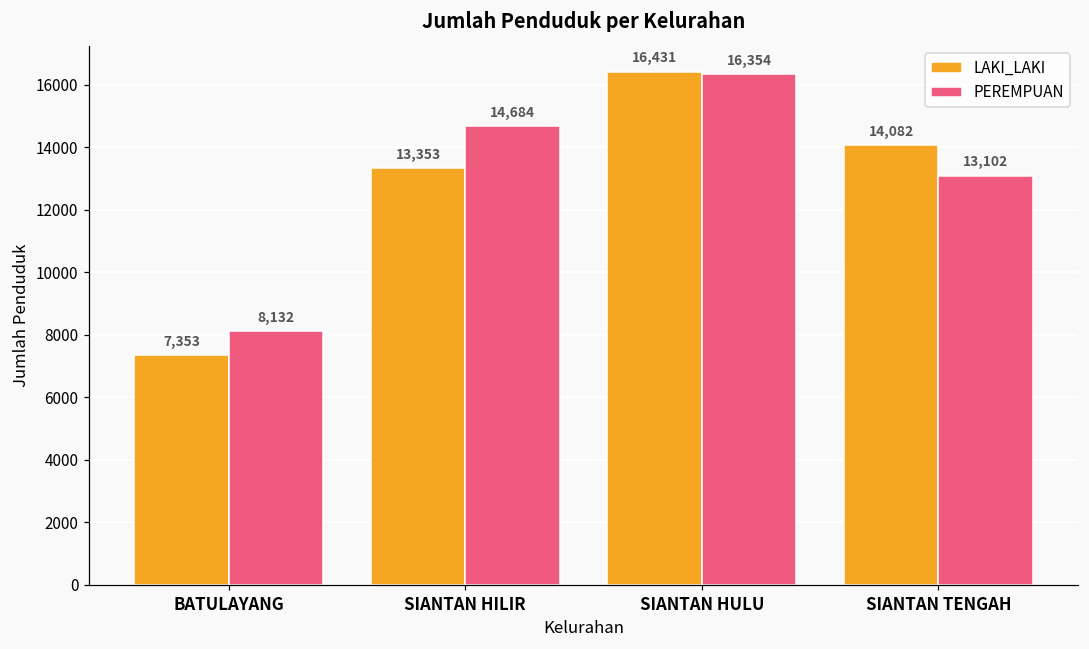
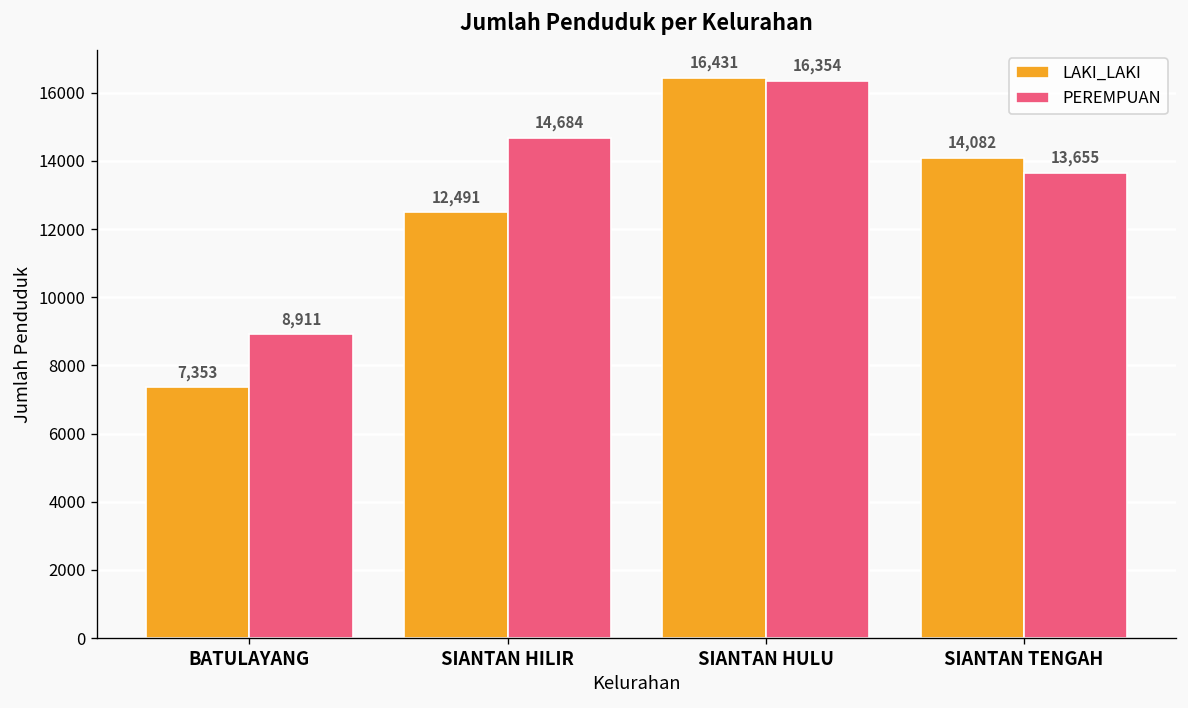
  {
    "LAKI_LAKI": {
      "BATULAYANG": "7,353",
-     "SIANTAN HILIR": "13,353",
+     "SIANTAN HILIR": "12,491",
      "SIANTAN HULU": "16,431",
      "SIANTAN TENGAH": "14,082"
    },
    "PEREMPUAN": {
-     "BATULAYANG": "8,132",
+     "BATULAYANG": "8,911",
      "SIANTAN HILIR": "14,684",
      "SIANTAN HULU": "16,354",
-     "SIANTAN TENGAH": "13,102"
+     "SIANTAN TENGAH": "13,655"
    }
  }
